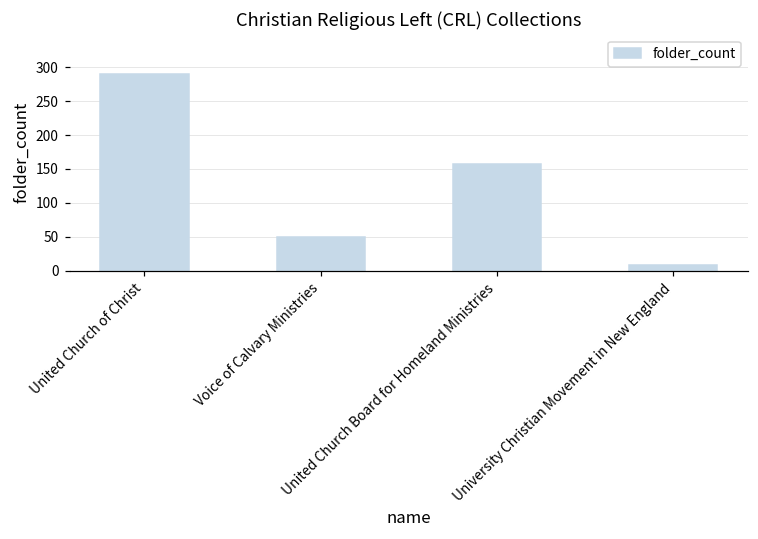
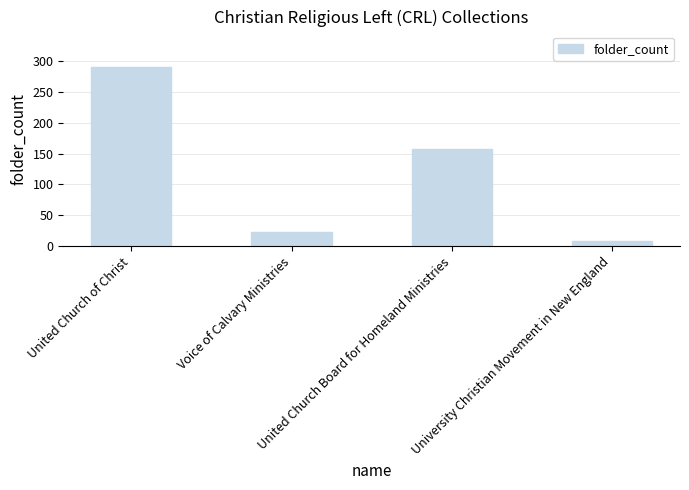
  {
    "United Church of Christ": 290,
-   "Voice of Calvary Ministries": 50,
+   "Voice of Calvary Ministries": 20,
    "United Church Board for Homeland Ministries": 160,
    "University Christian Movement in New England": 10
  }
